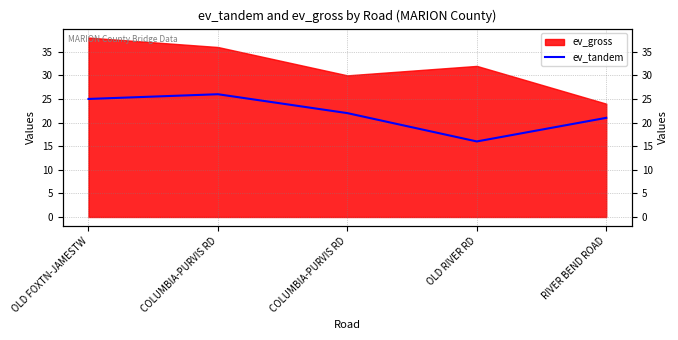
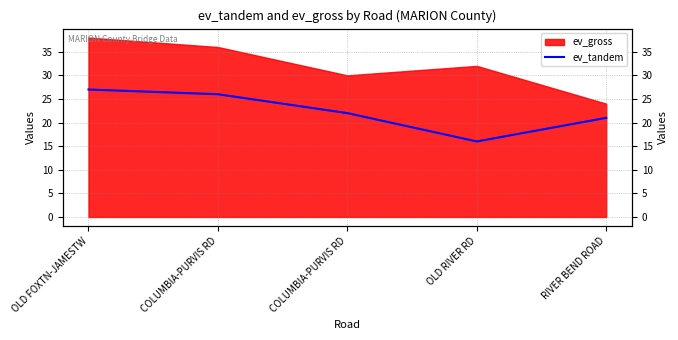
  {
    "ev_tandem": {
-     "OLD FOXTN-JAMESTW": 25,
+     "OLD FOXTN-JAMESTW": 27,
      "OLD RIVER RD": 16,
      "RIVER BEND ROAD": 21
    },
    "ev_gross": {
      "OLD FOXTN-JAMESTW": 38,
      "OLD RIVER RD": 32,
      "RIVER BEND ROAD": 24
    }
  }
